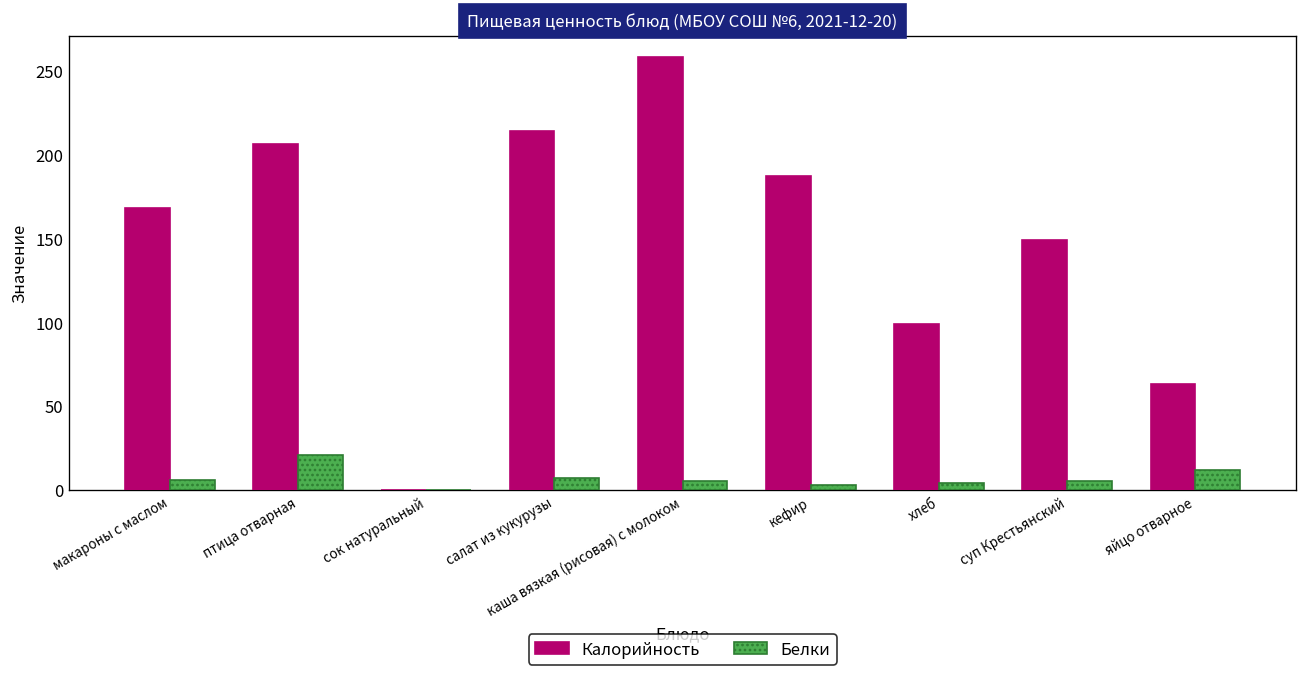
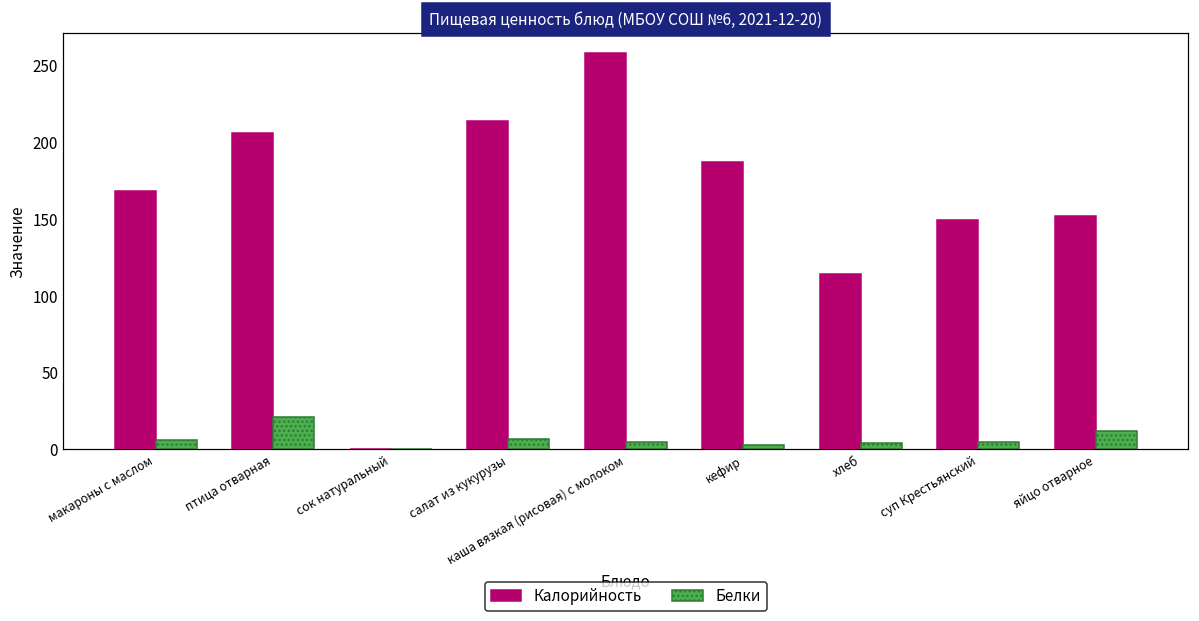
  {
    "Калорийность": {
      "макароны с маслом": 168,
      "птица отварная": 206,
      "сок натуральный": 0,
      "салат из кукурузы": 214,
      "каша вязкая (рисовая) с молоком": 258,
      "кефир": 187,
-     "хлеб": 99,
+     "хлеб": 114,
      "суп Крестьянский": 149,
-     "яйцо отварное": 63
+     "яйцо отварное": 152
    },
    "Белки": {
      "макароны с маслом": 6,
      "птица отварная": 21,
      "сок натуральный": 0,
      "салат из кукурузы": 7,
      "каша вязкая (рисовая) с молоком": 5,
      "кефир": 3,
      "хлеб": 4,
      "суп Крестьянский": 5,
      "яйцо отварное": 12
    }
  }
